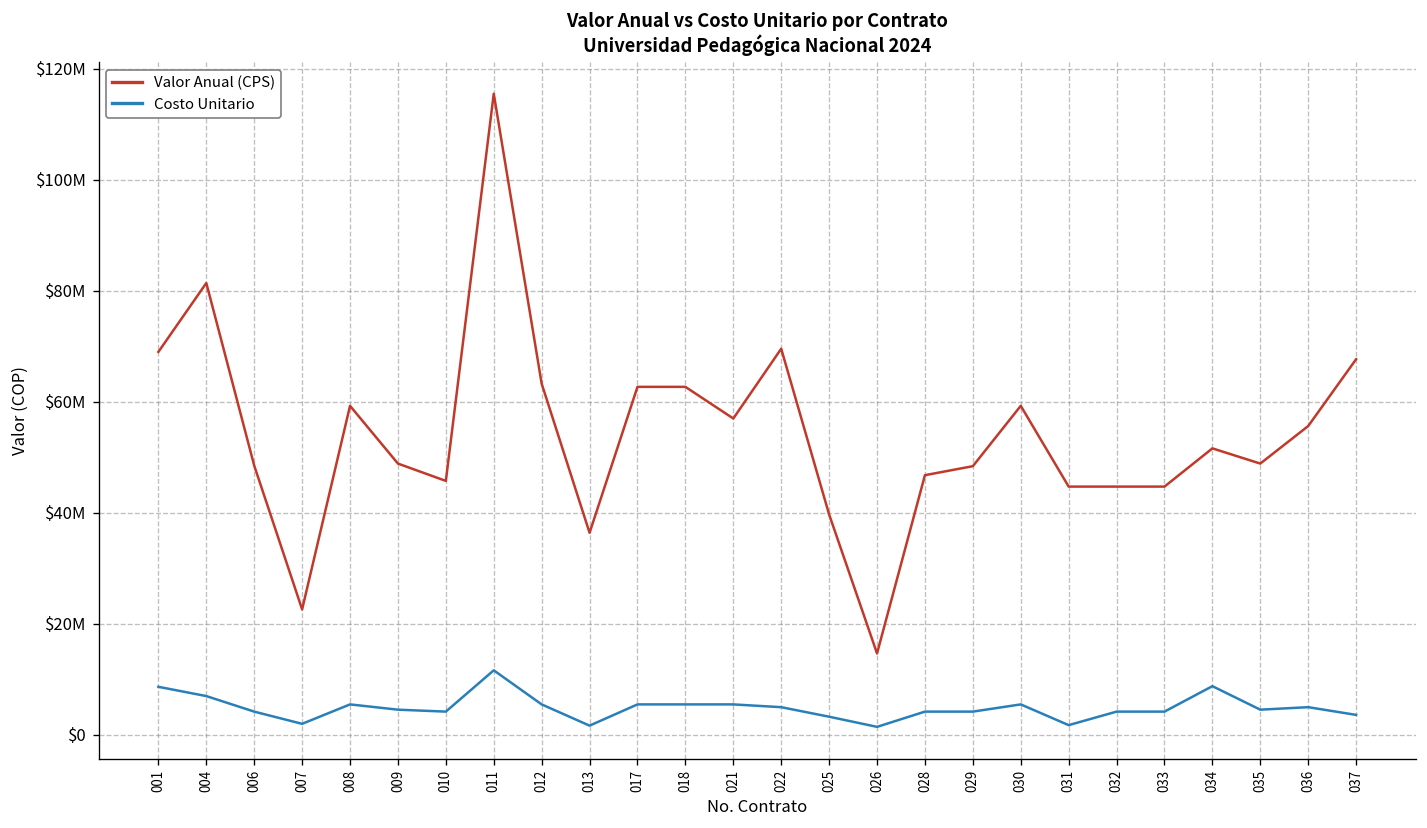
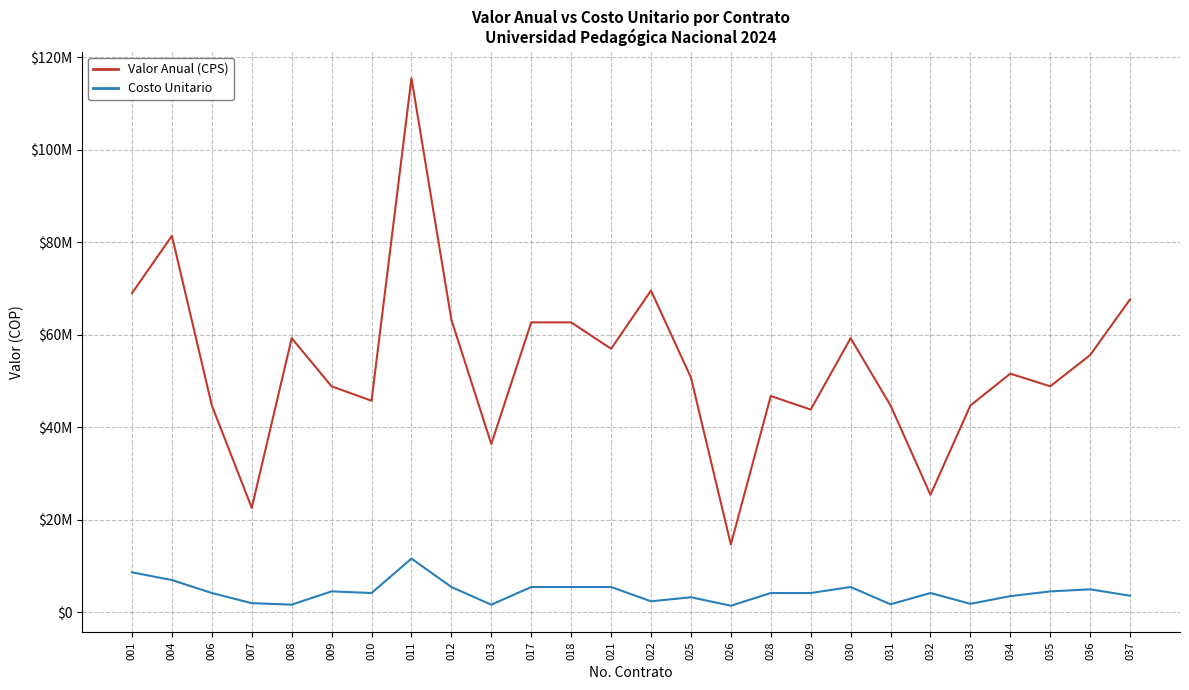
  {
    "Valor Anual (CPS)": {
      "001": "$69000000",
      "004": "$81000000",
-     "006": "$49000000",
+     "006": "$45000000",
      "007": "$23000000",
      "008": "$59000000",
      "009": "$49000000",
      "010": "$46000000",
      "011": "$115000000",
      "012": "$63000000",
      "013": "$36000000",
      "017": "$63000000",
      "018": "$63000000",
      "021": "$57000000",
      "022": "$70000000",
-     "025": "$40000000",
+     "025": "$51000000",
      "026": "$15000000",
      "028": "$47000000",
-     "029": "$48000000",
+     "029": "$44000000",
      "030": "$59000000",
      "031": "$45000000",
-     "032": "$45000000",
+     "032": "$25000000",
      "033": "$45000000",
      "034": "$52000000",
      "035": "$49000000",
      "036": "$56000000",
      "037": "$68000000"
    },
    "Costo Unitario": {
      "001": "$9000000",
      "004": "$7000000",
      "006": "$4000000",
      "007": "$2000000",
-     "008": "$6000000",
+     "008": "$2000000",
      "009": "$5000000",
      "010": "$4000000",
      "011": "$12000000",
      "012": "$6000000",
      "013": "$2000000",
      "017": "$6000000",
      "018": "$6000000",
      "021": "$6000000",
-     "022": "$5000000",
+     "022": "$2000000",
      "025": "$3000000",
      "026": "$1000000",
      "028": "$4000000",
      "029": "$4000000",
      "030": "$6000000",
      "031": "$2000000",
      "032": "$4000000",
-     "033": "$4000000",
-     "034": "$9000000",
+     "033": "$2000000",
+     "034": "$4000000",
      "035": "$5000000",
      "036": "$5000000",
      "037": "$4000000"
    }
  }
